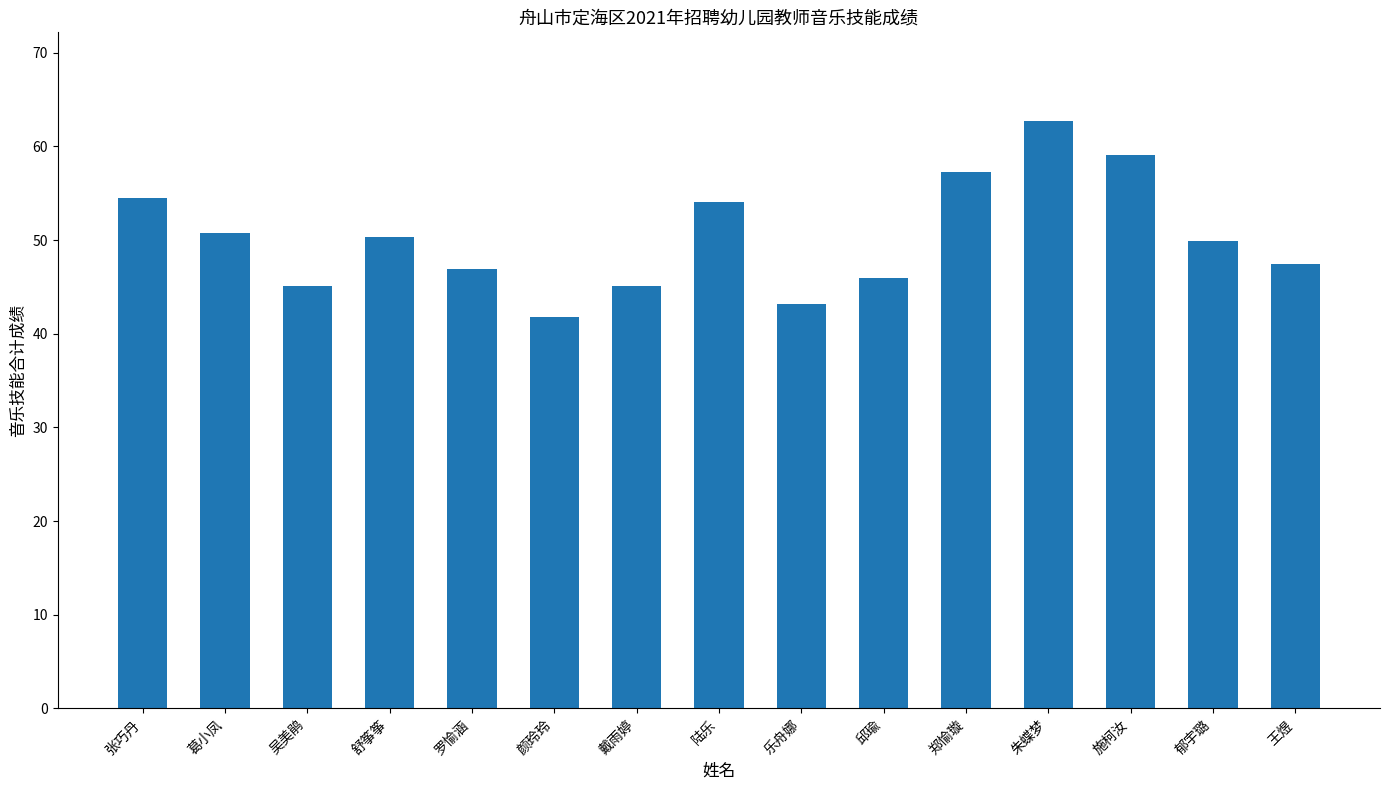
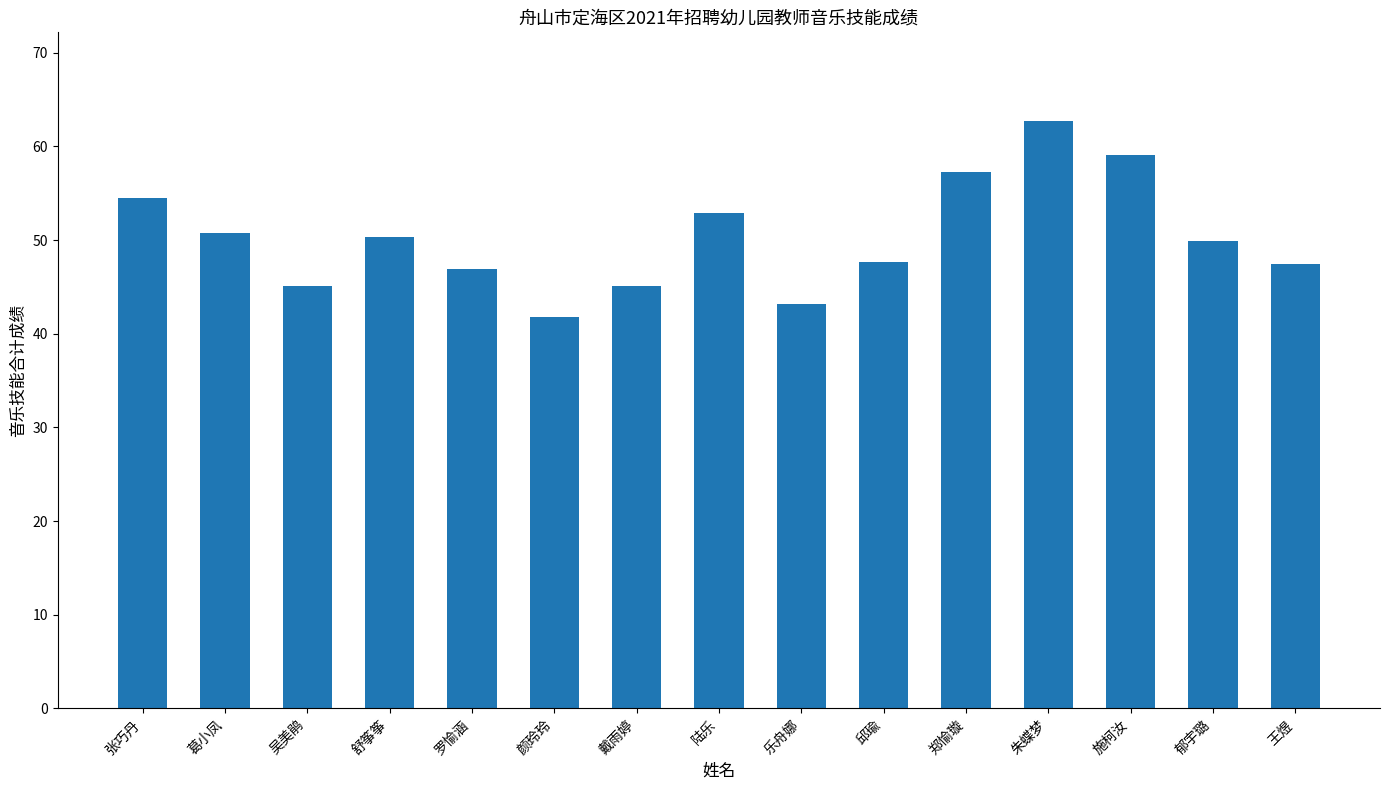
  {
    "张巧丹": 55,
    "葛小凤": 51,
    "吴美鹃": 45,
    "舒筝筝": 50,
    "罗愉涵": 47,
    "颜玲玲": 42,
    "戴雨婷": 45,
-   "陆乐": 54,
+   "陆乐": 53,
    "乐舟娜": 43,
-   "邱瑜": 46,
+   "邱瑜": 48,
    "郑愉璇": 57,
    "朱蝶梦": 63,
    "施柯汝": 59,
    "郁宇璐": 50,
    "王煜": 47
  }
